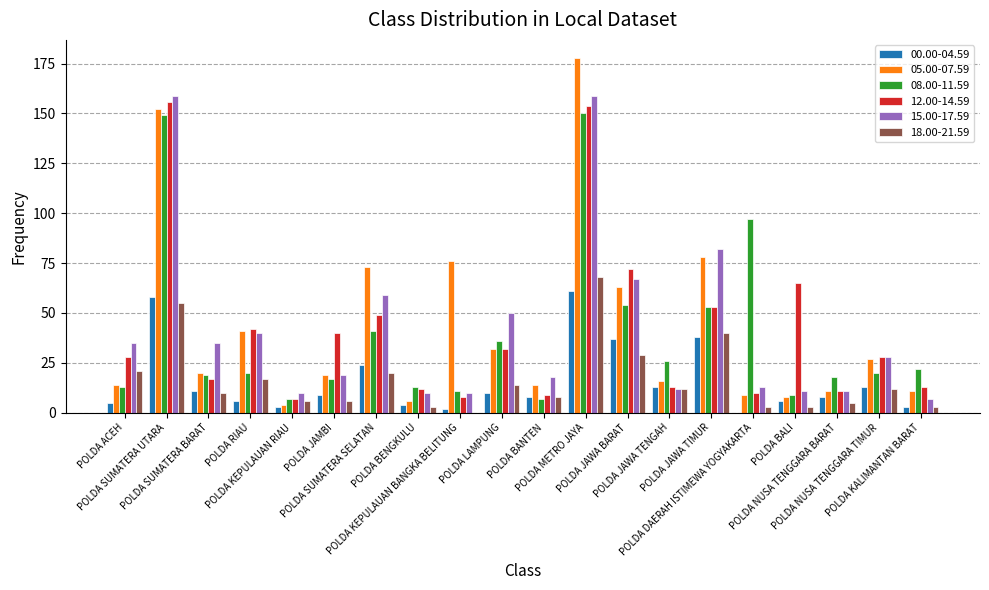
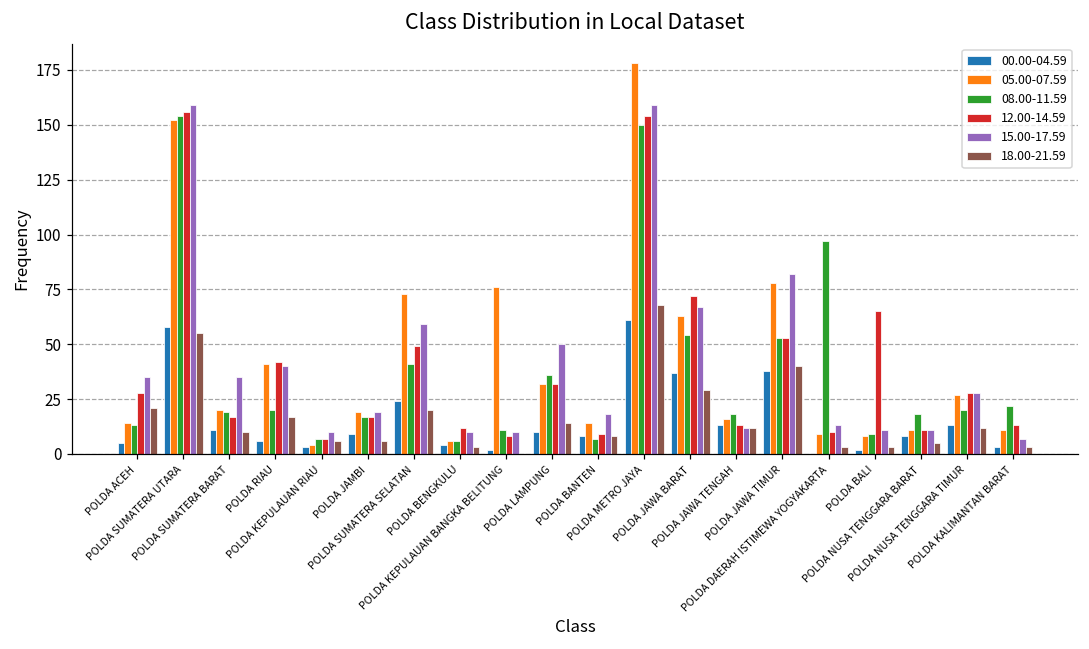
  {
    "00.00-04.59": {
      "POLDA ACEH": 5,
      "POLDA SUMATERA UTARA": 58,
      "POLDA SUMATERA BARAT": 11,
      "POLDA RIAU": 6,
      "POLDA KEPULAUAN RIAU": 3,
      "POLDA JAMBI": 9,
      "POLDA SUMATERA SELATAN": 24,
      "POLDA BENGKULU": 4,
      "POLDA KEPULAUAN BANGKA BELITUNG": 2,
      "POLDA LAMPUNG": 10,
      "POLDA BANTEN": 8,
      "POLDA METRO JAYA": 61,
      "POLDA JAWA BARAT": 37,
      "POLDA JAWA TENGAH": 13,
      "POLDA JAWA TIMUR": 38,
      "POLDA DAERAH ISTIMEWA YOGYAKARTA": 0,
-     "POLDA BALI": 6,
+     "POLDA BALI": 2,
      "POLDA NUSA TENGGARA BARAT": 8,
      "POLDA NUSA TENGGARA TIMUR": 13,
      "POLDA KALIMANTAN BARAT": 3
    },
    "05.00-07.59": {
      "POLDA ACEH": 14,
      "POLDA SUMATERA UTARA": 152,
      "POLDA SUMATERA BARAT": 20,
      "POLDA RIAU": 41,
      "POLDA KEPULAUAN RIAU": 4,
      "POLDA JAMBI": 19,
      "POLDA SUMATERA SELATAN": 73,
      "POLDA BENGKULU": 6,
      "POLDA KEPULAUAN BANGKA BELITUNG": 76,
      "POLDA LAMPUNG": 32,
      "POLDA BANTEN": 14,
      "POLDA METRO JAYA": 178,
      "POLDA JAWA BARAT": 63,
      "POLDA JAWA TENGAH": 16,
      "POLDA JAWA TIMUR": 78,
      "POLDA DAERAH ISTIMEWA YOGYAKARTA": 9,
      "POLDA BALI": 8,
      "POLDA NUSA TENGGARA BARAT": 11,
      "POLDA NUSA TENGGARA TIMUR": 27,
      "POLDA KALIMANTAN BARAT": 11
    },
    "08.00-11.59": {
      "POLDA ACEH": 13,
-     "POLDA SUMATERA UTARA": 149,
+     "POLDA SUMATERA UTARA": 154,
      "POLDA SUMATERA BARAT": 19,
      "POLDA RIAU": 20,
      "POLDA KEPULAUAN RIAU": 7,
      "POLDA JAMBI": 17,
      "POLDA SUMATERA SELATAN": 41,
-     "POLDA BENGKULU": 13,
+     "POLDA BENGKULU": 6,
      "POLDA KEPULAUAN BANGKA BELITUNG": 11,
      "POLDA LAMPUNG": 36,
      "POLDA BANTEN": 7,
      "POLDA METRO JAYA": 150,
      "POLDA JAWA BARAT": 54,
-     "POLDA JAWA TENGAH": 26,
+     "POLDA JAWA TENGAH": 18,
      "POLDA JAWA TIMUR": 53,
      "POLDA DAERAH ISTIMEWA YOGYAKARTA": 97,
      "POLDA BALI": 9,
      "POLDA NUSA TENGGARA BARAT": 18,
      "POLDA NUSA TENGGARA TIMUR": 20,
      "POLDA KALIMANTAN BARAT": 22
    },
    "12.00-14.59": {
      "POLDA ACEH": 28,
      "POLDA SUMATERA UTARA": 156,
      "POLDA SUMATERA BARAT": 17,
      "POLDA RIAU": 42,
      "POLDA KEPULAUAN RIAU": 7,
-     "POLDA JAMBI": 40,
+     "POLDA JAMBI": 17,
      "POLDA SUMATERA SELATAN": 49,
      "POLDA BENGKULU": 12,
      "POLDA KEPULAUAN BANGKA BELITUNG": 8,
      "POLDA LAMPUNG": 32,
      "POLDA BANTEN": 9,
      "POLDA METRO JAYA": 154,
      "POLDA JAWA BARAT": 72,
      "POLDA JAWA TENGAH": 13,
      "POLDA JAWA TIMUR": 53,
      "POLDA DAERAH ISTIMEWA YOGYAKARTA": 10,
      "POLDA BALI": 65,
      "POLDA NUSA TENGGARA BARAT": 11,
      "POLDA NUSA TENGGARA TIMUR": 28,
      "POLDA KALIMANTAN BARAT": 13
    },
    "15.00-17.59": {
      "POLDA ACEH": 35,
      "POLDA SUMATERA UTARA": 159,
      "POLDA SUMATERA BARAT": 35,
      "POLDA RIAU": 40,
      "POLDA KEPULAUAN RIAU": 10,
      "POLDA JAMBI": 19,
      "POLDA SUMATERA SELATAN": 59,
      "POLDA BENGKULU": 10,
      "POLDA KEPULAUAN BANGKA BELITUNG": 10,
      "POLDA LAMPUNG": 50,
      "POLDA BANTEN": 18,
      "POLDA METRO JAYA": 159,
      "POLDA JAWA BARAT": 67,
      "POLDA JAWA TENGAH": 12,
      "POLDA JAWA TIMUR": 82,
      "POLDA DAERAH ISTIMEWA YOGYAKARTA": 13,
      "POLDA BALI": 11,
      "POLDA NUSA TENGGARA BARAT": 11,
      "POLDA NUSA TENGGARA TIMUR": 28,
      "POLDA KALIMANTAN BARAT": 7
    },
    "18.00-21.59": {
      "POLDA ACEH": 21,
      "POLDA SUMATERA UTARA": 55,
      "POLDA SUMATERA BARAT": 10,
      "POLDA RIAU": 17,
      "POLDA KEPULAUAN RIAU": 6,
      "POLDA JAMBI": 6,
      "POLDA SUMATERA SELATAN": 20,
      "POLDA BENGKULU": 3,
      "POLDA KEPULAUAN BANGKA BELITUNG": 0,
      "POLDA LAMPUNG": 14,
      "POLDA BANTEN": 8,
      "POLDA METRO JAYA": 68,
      "POLDA JAWA BARAT": 29,
      "POLDA JAWA TENGAH": 12,
      "POLDA JAWA TIMUR": 40,
      "POLDA DAERAH ISTIMEWA YOGYAKARTA": 3,
      "POLDA BALI": 3,
      "POLDA NUSA TENGGARA BARAT": 5,
      "POLDA NUSA TENGGARA TIMUR": 12,
      "POLDA KALIMANTAN BARAT": 3
    }
  }
